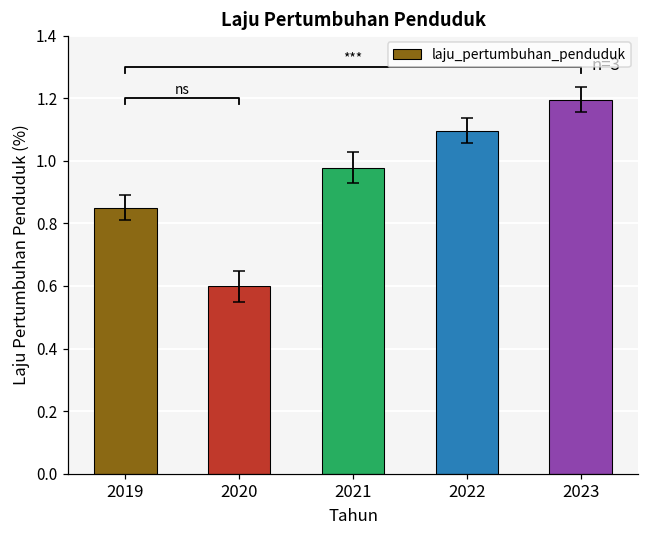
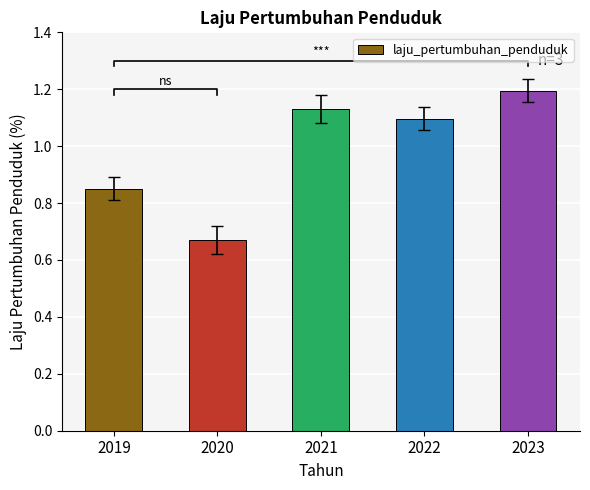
  {
    "laju_pertumbuhan_penduduk": {
      "2019": 0.85,
-     "2020": 0.60,
-     "2021": 0.98,
+     "2020": 0.67,
+     "2021": 1.13,
      "2022": 1.10,
      "2023": 1.19
    }
  }
